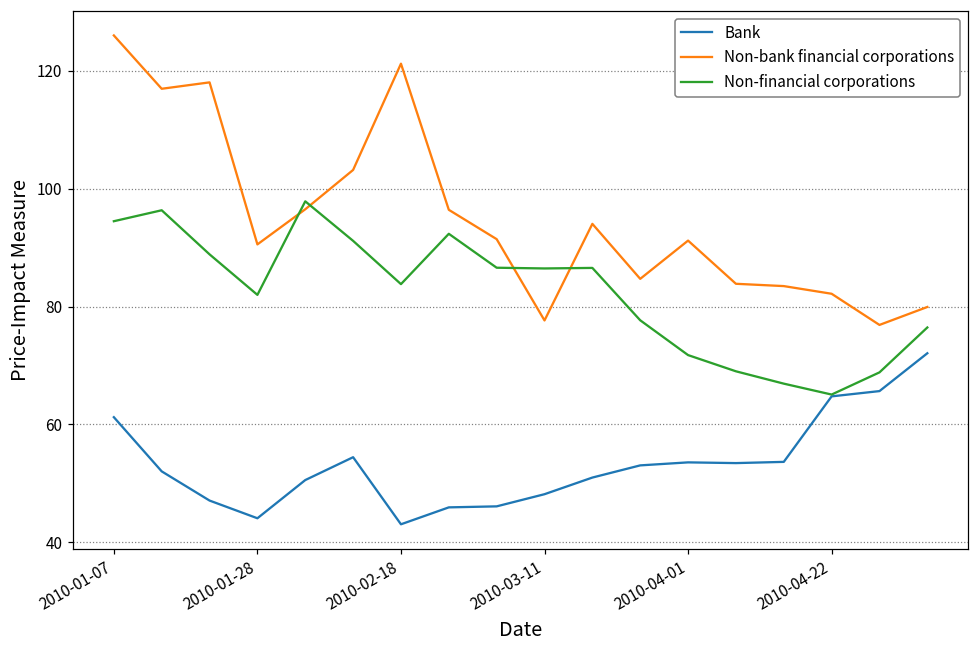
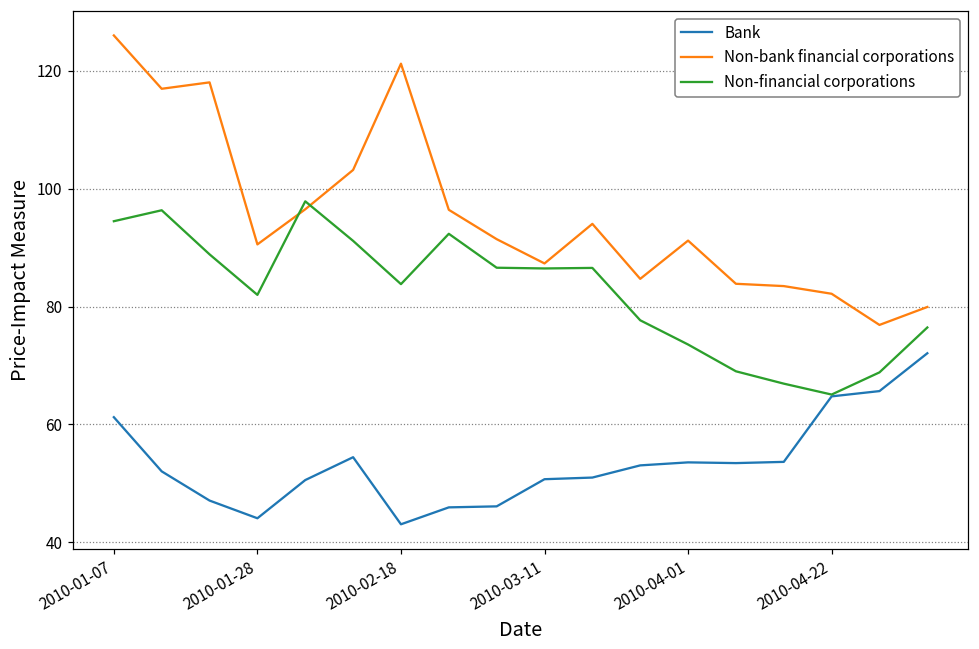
  {
    "Bank": {
      "2010-01-07": 61,
      "2010-01-28": 44,
      "2010-02-18": 43,
-     "2010-03-11": 48,
+     "2010-03-11": 51,
      "2010-04-01": 54
    },
    "Non-bank financial corporations": {
      "2010-01-07": 126,
      "2010-01-28": 91,
      "2010-02-18": 121,
-     "2010-03-11": 78,
+     "2010-03-11": 87,
      "2010-04-01": 91,
      "2010-04-22": 82
    },
    "Non-financial corporations": {
      "2010-01-07": 94,
      "2010-01-28": 82,
      "2010-02-18": 84,
      "2010-03-11": 86,
-     "2010-04-01": 72
+     "2010-04-01": 74
    }
  }
